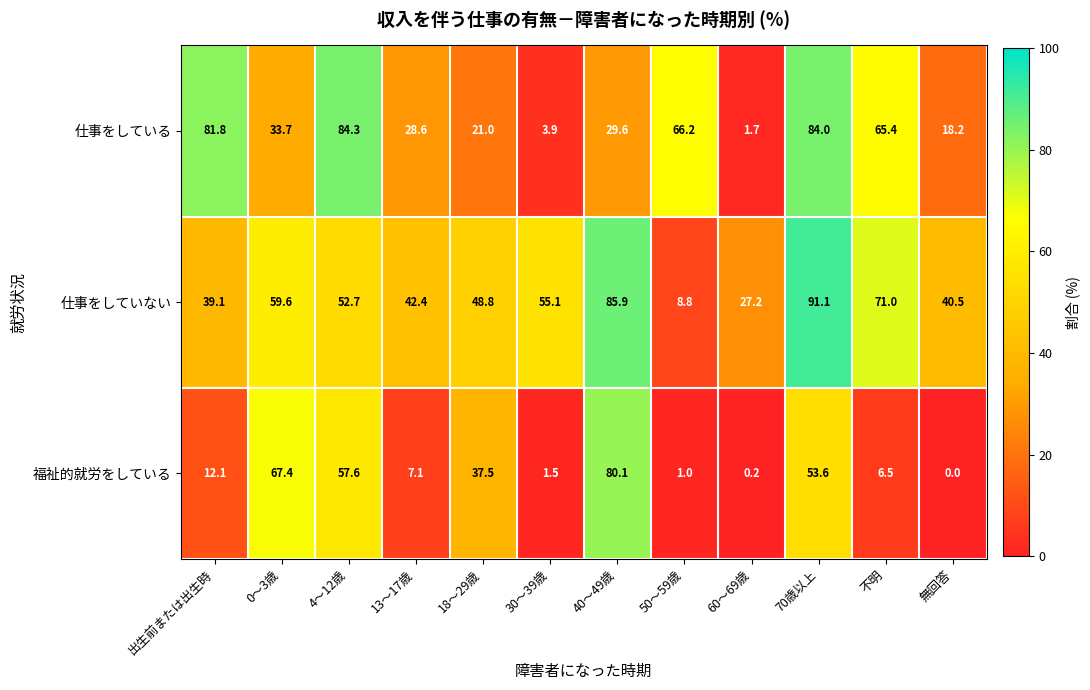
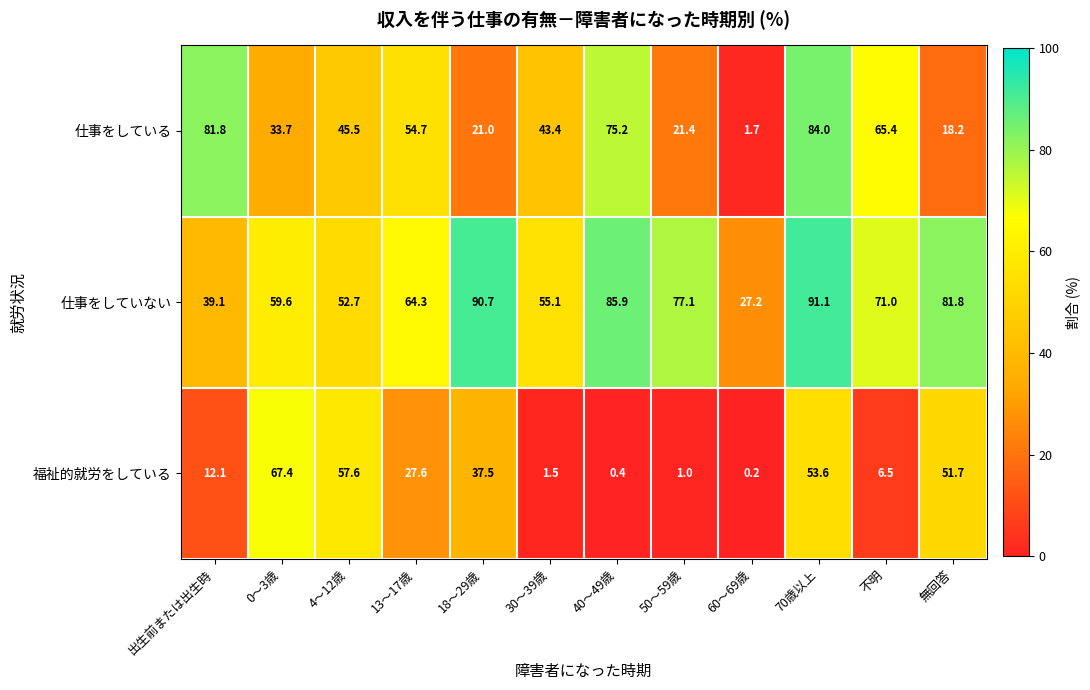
  {
    "仕事をしている": {
      "出生前または出生時": 81.8,
      "0～3歳": 33.7,
-     "4～12歳": 84.3,
-     "13～17歳": 28.6,
+     "4～12歳": 45.5,
+     "13～17歳": 54.7,
      "18～29歳": 21.0,
-     "30～39歳": 3.9,
-     "40～49歳": 29.6,
-     "50～59歳": 66.2,
+     "30～39歳": 43.4,
+     "40～49歳": 75.2,
+     "50～59歳": 21.4,
      "60～69歳": 1.7,
      "70歳以上": 84.0,
      "不明": 65.4,
      "無回答": 18.2
    },
    "仕事をしていない": {
      "出生前または出生時": 39.1,
      "0～3歳": 59.6,
      "4～12歳": 52.7,
-     "13～17歳": 42.4,
-     "18～29歳": 48.8,
+     "13～17歳": 64.3,
+     "18～29歳": 90.7,
      "30～39歳": 55.1,
      "40～49歳": 85.9,
-     "50～59歳": 8.8,
+     "50～59歳": 77.1,
      "60～69歳": 27.2,
      "70歳以上": 91.1,
      "不明": 71.0,
-     "無回答": 40.5
+     "無回答": 81.8
    },
    "福祉的就労をしている": {
      "出生前または出生時": 12.1,
      "0～3歳": 67.4,
      "4～12歳": 57.6,
-     "13～17歳": 7.1,
+     "13～17歳": 27.6,
      "18～29歳": 37.5,
      "30～39歳": 1.5,
-     "40～49歳": 80.1,
+     "40～49歳": 0.4,
      "50～59歳": 1.0,
      "60～69歳": 0.2,
      "70歳以上": 53.6,
      "不明": 6.5,
-     "無回答": 0.0
+     "無回答": 51.7
    }
  }
